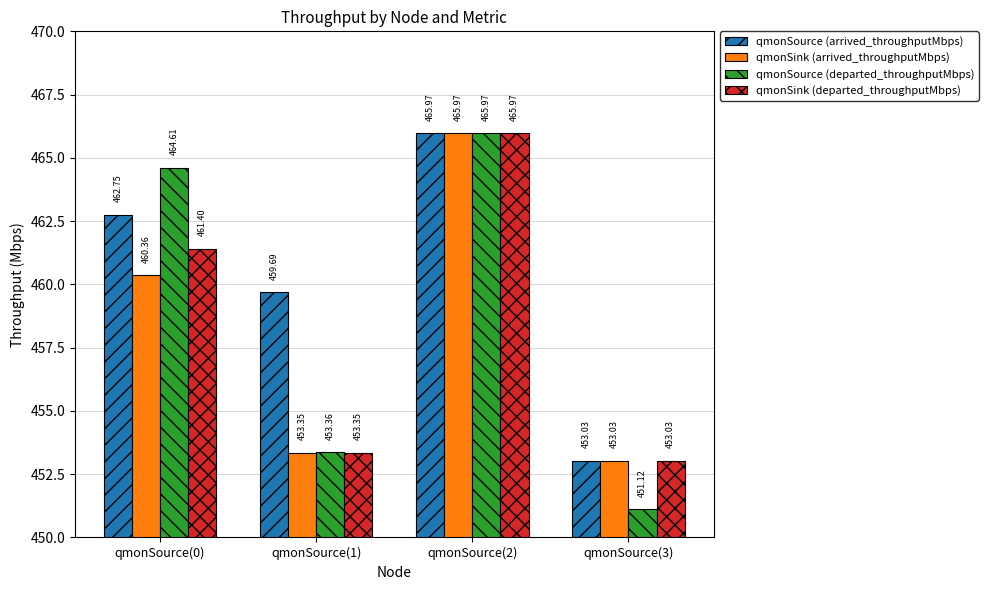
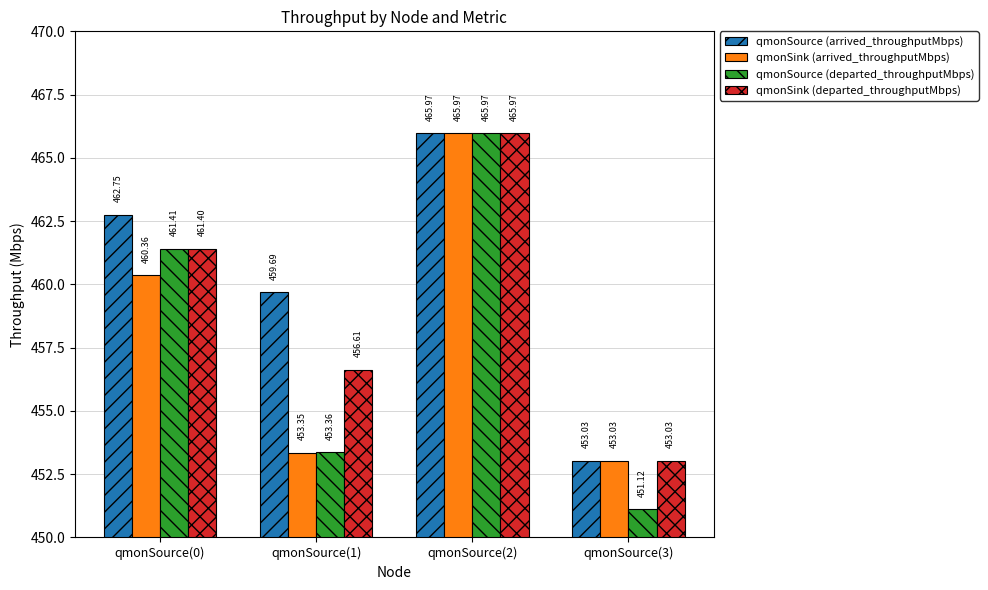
  {
    "qmonSource (arrived_throughputMbps)": {
      "qmonSource(0)": 462.75,
      "qmonSource(1)": 459.69,
      "qmonSource(2)": 465.97,
      "qmonSource(3)": 453.03
    },
    "qmonSink (arrived_throughputMbps)": {
      "qmonSource(0)": 460.36,
      "qmonSource(1)": 453.35,
      "qmonSource(2)": 465.97,
      "qmonSource(3)": 453.03
    },
    "qmonSource (departed_throughputMbps)": {
-     "qmonSource(0)": 464.61,
+     "qmonSource(0)": 461.41,
      "qmonSource(1)": 453.36,
      "qmonSource(2)": 465.97,
      "qmonSource(3)": 451.12
    },
    "qmonSink (departed_throughputMbps)": {
      "qmonSource(0)": 461.40,
-     "qmonSource(1)": 453.35,
+     "qmonSource(1)": 456.61,
      "qmonSource(2)": 465.97,
      "qmonSource(3)": 453.03
    }
  }
